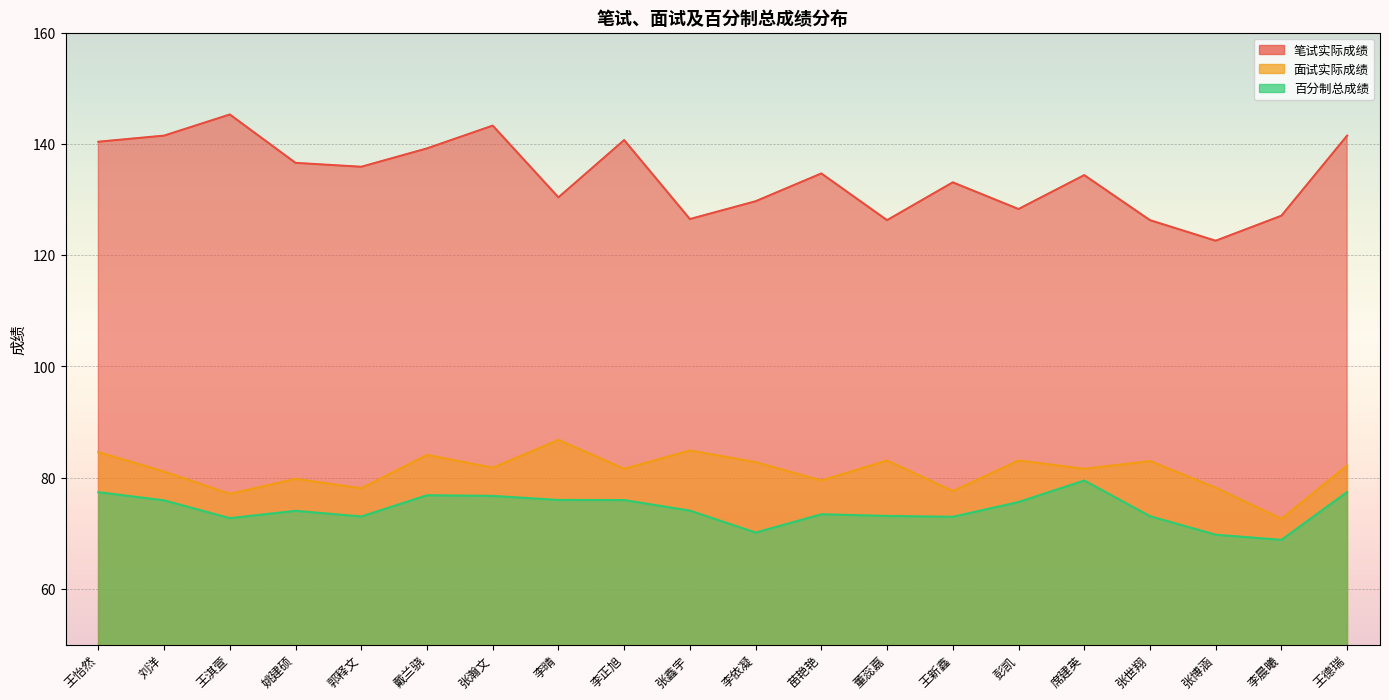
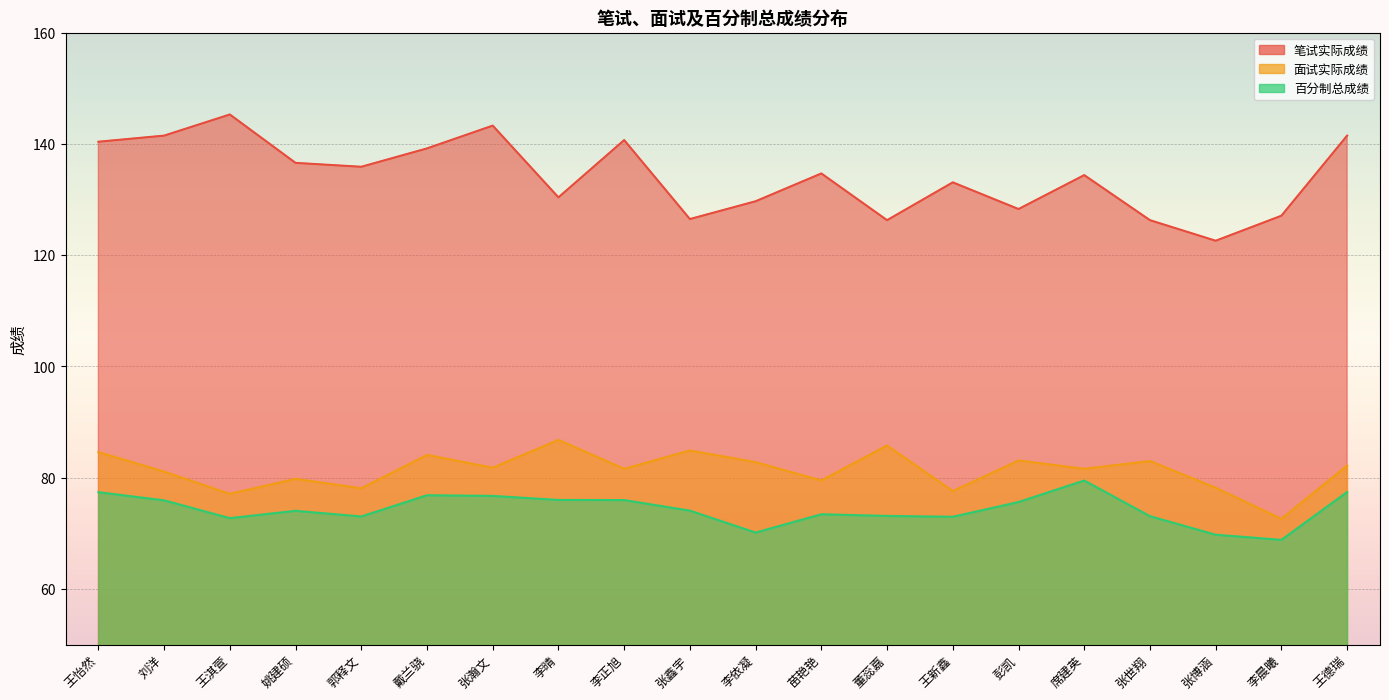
  {
    "笔试实际成绩": {
      "王怡然": 140,
      "刘洋": 142,
      "王淇萱": 145,
      "姚建硕": 137,
      "郭释文": 136,
      "戴兰骁": 139,
      "张瀚文": 143,
      "李晴": 130,
      "李正旭": 141,
      "张鑫宇": 127,
      "李依凝": 130,
      "苗艳艳": 135,
      "董蕊嘉": 126,
      "王新鑫": 133,
      "彭凯": 128,
      "席建英": 134,
      "张世翔": 126,
      "张博涵": 123,
      "李晨曦": 127,
      "王德瑞": 142
    },
    "面试实际成绩": {
      "王怡然": 85,
      "刘洋": 81,
      "王淇萱": 77,
      "姚建硕": 80,
      "郭释文": 78,
      "戴兰骁": 84,
      "张瀚文": 82,
      "李晴": 87,
      "李正旭": 82,
      "张鑫宇": 85,
      "李依凝": 83,
      "苗艳艳": 80,
-     "董蕊嘉": 83,
+     "董蕊嘉": 86,
      "王新鑫": 78,
      "彭凯": 83,
      "席建英": 82,
      "张世翔": 83,
      "张博涵": 78,
      "李晨曦": 73,
      "王德瑞": 82
    },
    "百分制总成绩": {
      "王怡然": 77,
      "刘洋": 76,
      "王淇萱": 73,
      "姚建硕": 74,
      "郭释文": 73,
      "戴兰骁": 77,
      "张瀚文": 77,
      "李晴": 76,
      "李正旭": 76,
      "张鑫宇": 74,
      "李依凝": 70,
      "苗艳艳": 73,
      "董蕊嘉": 73,
      "王新鑫": 73,
      "彭凯": 76,
      "席建英": 80,
      "张世翔": 73,
      "张博涵": 70,
      "李晨曦": 69,
      "王德瑞": 77
    }
  }
